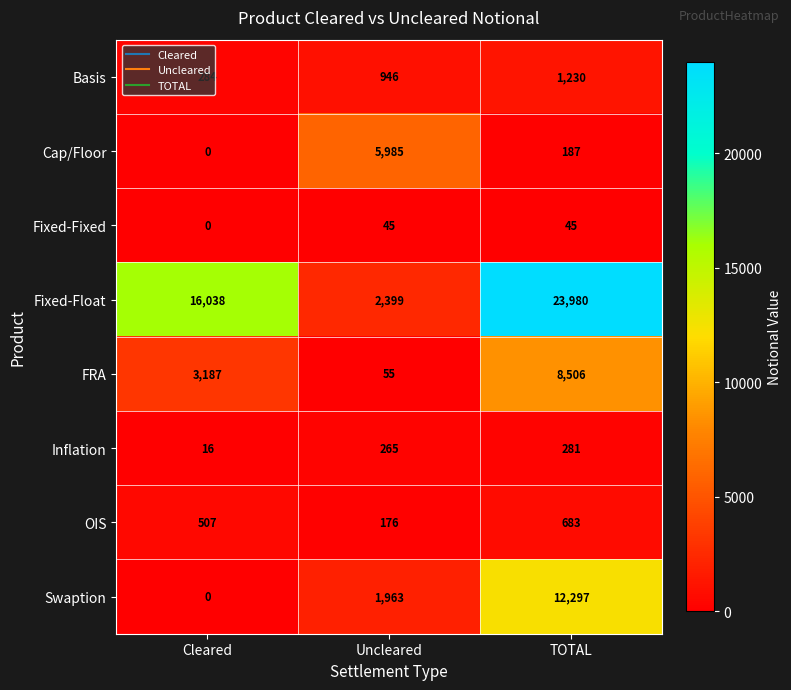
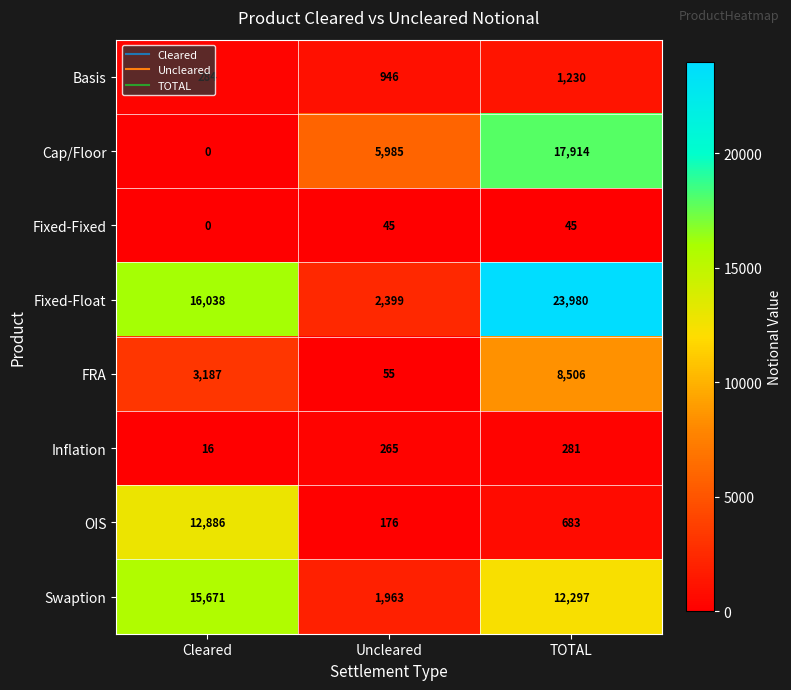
  {
    "Basis": {
      "Uncleared": "946",
      "TOTAL": "1,230"
    },
    "Cap/Floor": {
      "Cleared": "0",
      "Uncleared": "5,985",
-     "TOTAL": "187"
+     "TOTAL": "17,914"
    },
    "Fixed-Fixed": {
      "Cleared": "0",
      "Uncleared": "45",
      "TOTAL": "45"
    },
    "Fixed-Float": {
      "Cleared": "16,038",
      "Uncleared": "2,399",
      "TOTAL": "23,980"
    },
    "FRA": {
      "Cleared": "3,187",
      "Uncleared": "55",
      "TOTAL": "8,506"
    },
    "Inflation": {
      "Cleared": "16",
      "Uncleared": "265",
      "TOTAL": "281"
    },
    "OIS": {
-     "Cleared": "507",
+     "Cleared": "12,886",
      "Uncleared": "176",
      "TOTAL": "683"
    },
    "Swaption": {
-     "Cleared": "0",
+     "Cleared": "15,671",
      "Uncleared": "1,963",
      "TOTAL": "12,297"
    }
  }
